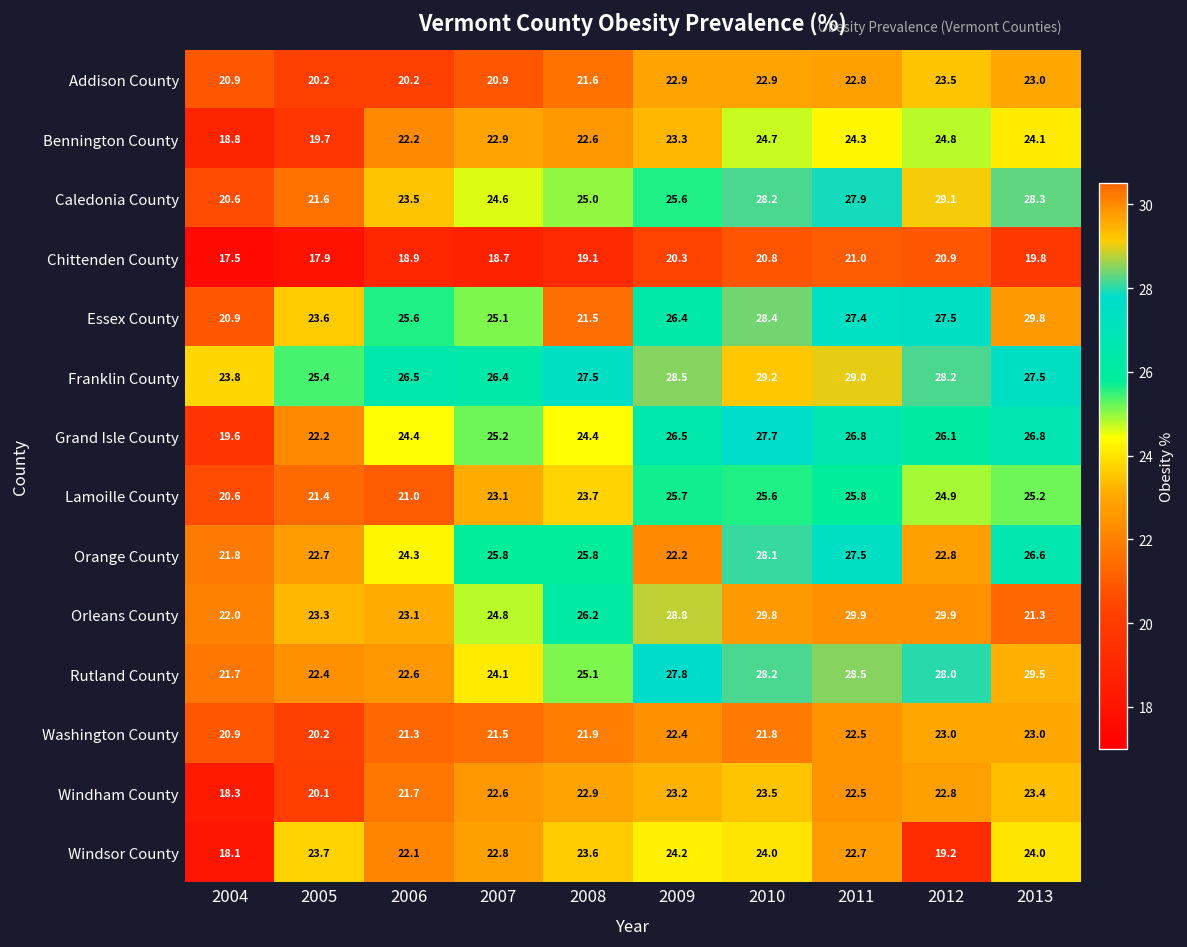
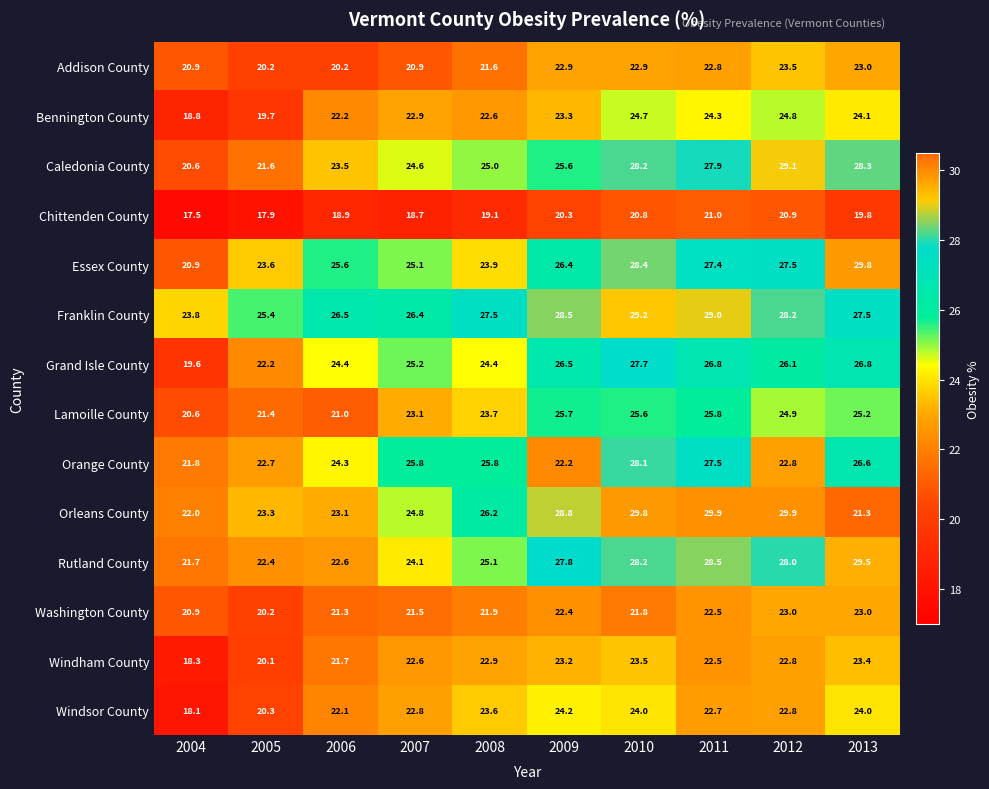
  {
    "Addison County": {
      "2004": 20.9,
      "2005": 20.2,
      "2006": 20.2,
      "2007": 20.9,
      "2008": 21.6,
      "2009": 22.9,
      "2010": 22.9,
      "2011": 22.8,
      "2012": 23.5,
      "2013": 23.0
    },
    "Bennington County": {
      "2004": 18.8,
      "2005": 19.7,
      "2006": 22.2,
      "2007": 22.9,
      "2008": 22.6,
      "2009": 23.3,
      "2010": 24.7,
      "2011": 24.3,
      "2012": 24.8,
      "2013": 24.1
    },
    "Caledonia County": {
      "2004": 20.6,
      "2005": 21.6,
      "2006": 23.5,
      "2007": 24.6,
      "2008": 25.0,
      "2009": 25.6,
      "2010": 28.2,
      "2011": 27.9,
      "2012": 29.1,
      "2013": 28.3
    },
    "Chittenden County": {
      "2004": 17.5,
      "2005": 17.9,
      "2006": 18.9,
      "2007": 18.7,
      "2008": 19.1,
      "2009": 20.3,
      "2010": 20.8,
      "2011": 21.0,
      "2012": 20.9,
      "2013": 19.8
    },
    "Essex County": {
      "2004": 20.9,
      "2005": 23.6,
      "2006": 25.6,
      "2007": 25.1,
-     "2008": 21.5,
+     "2008": 23.9,
      "2009": 26.4,
      "2010": 28.4,
      "2011": 27.4,
      "2012": 27.5,
      "2013": 29.8
    },
    "Franklin County": {
      "2004": 23.8,
      "2005": 25.4,
      "2006": 26.5,
      "2007": 26.4,
      "2008": 27.5,
      "2009": 28.5,
      "2010": 29.2,
      "2011": 29.0,
      "2012": 28.2,
      "2013": 27.5
    },
    "Grand Isle County": {
      "2004": 19.6,
      "2005": 22.2,
      "2006": 24.4,
      "2007": 25.2,
      "2008": 24.4,
      "2009": 26.5,
      "2010": 27.7,
      "2011": 26.8,
      "2012": 26.1,
      "2013": 26.8
    },
    "Lamoille County": {
      "2004": 20.6,
      "2005": 21.4,
      "2006": 21.0,
      "2007": 23.1,
      "2008": 23.7,
      "2009": 25.7,
      "2010": 25.6,
      "2011": 25.8,
      "2012": 24.9,
      "2013": 25.2
    },
    "Orange County": {
      "2004": 21.8,
      "2005": 22.7,
      "2006": 24.3,
      "2007": 25.8,
      "2008": 25.8,
      "2009": 22.2,
      "2010": 28.1,
      "2011": 27.5,
      "2012": 22.8,
      "2013": 26.6
    },
    "Orleans County": {
      "2004": 22.0,
      "2005": 23.3,
      "2006": 23.1,
      "2007": 24.8,
      "2008": 26.2,
      "2009": 28.8,
      "2010": 29.8,
      "2011": 29.9,
      "2012": 29.9,
      "2013": 21.3
    },
    "Rutland County": {
      "2004": 21.7,
      "2005": 22.4,
      "2006": 22.6,
      "2007": 24.1,
      "2008": 25.1,
      "2009": 27.8,
      "2010": 28.2,
      "2011": 28.5,
      "2012": 28.0,
      "2013": 29.5
    },
    "Washington County": {
      "2004": 20.9,
      "2005": 20.2,
      "2006": 21.3,
      "2007": 21.5,
      "2008": 21.9,
      "2009": 22.4,
      "2010": 21.8,
      "2011": 22.5,
      "2012": 23.0,
      "2013": 23.0
    },
    "Windham County": {
      "2004": 18.3,
      "2005": 20.1,
      "2006": 21.7,
      "2007": 22.6,
      "2008": 22.9,
      "2009": 23.2,
      "2010": 23.5,
      "2011": 22.5,
      "2012": 22.8,
      "2013": 23.4
    },
    "Windsor County": {
      "2004": 18.1,
-     "2005": 23.7,
+     "2005": 20.3,
      "2006": 22.1,
      "2007": 22.8,
      "2008": 23.6,
      "2009": 24.2,
      "2010": 24.0,
      "2011": 22.7,
-     "2012": 19.2,
+     "2012": 22.8,
      "2013": 24.0
    }
  }
